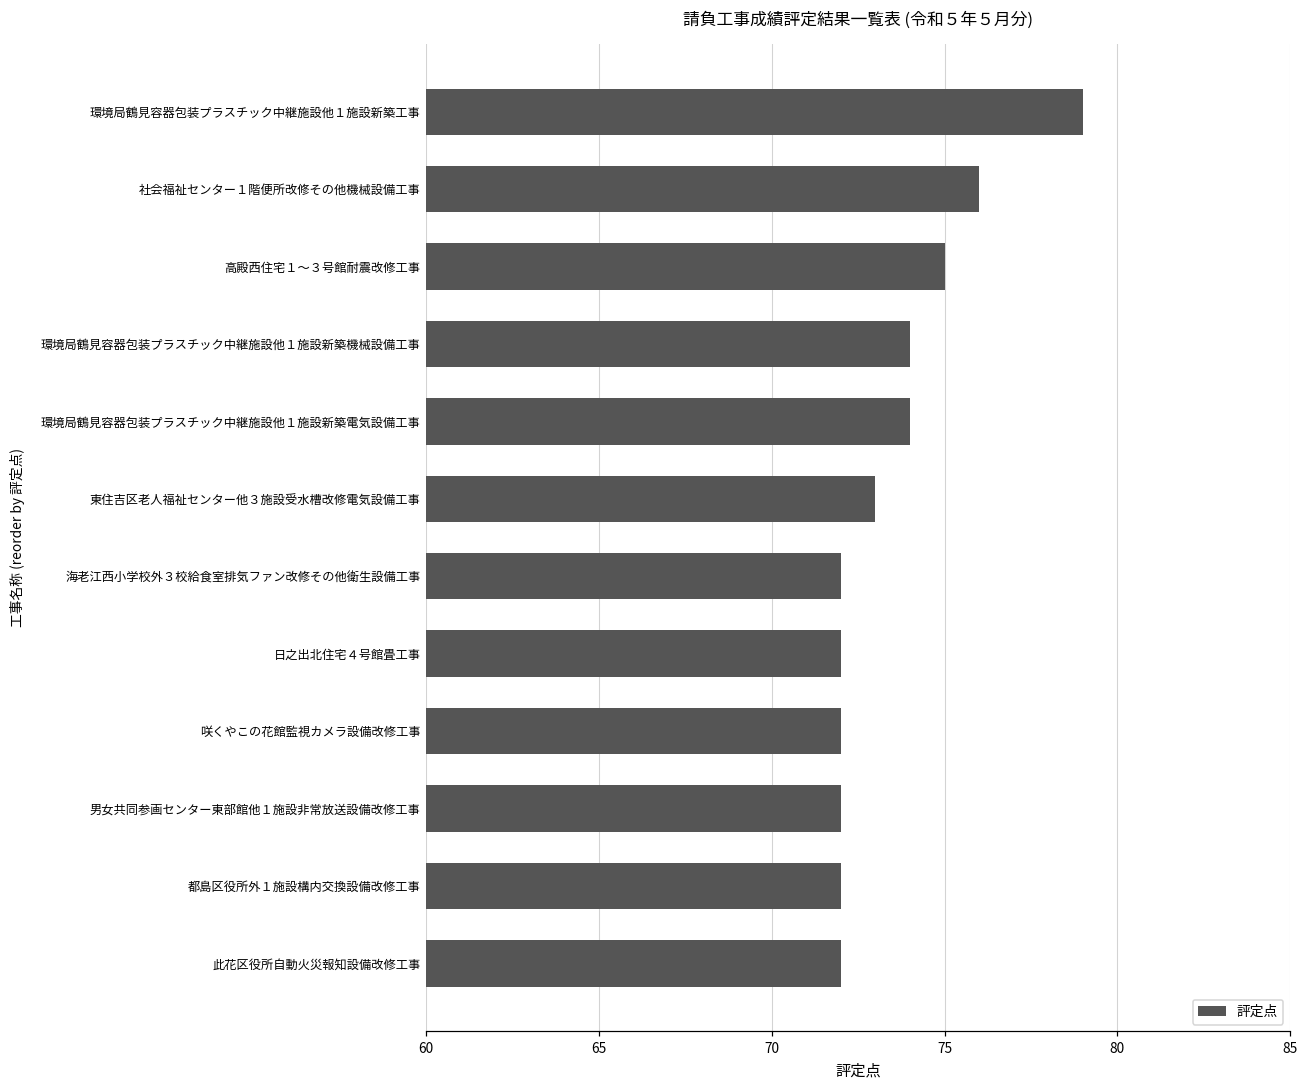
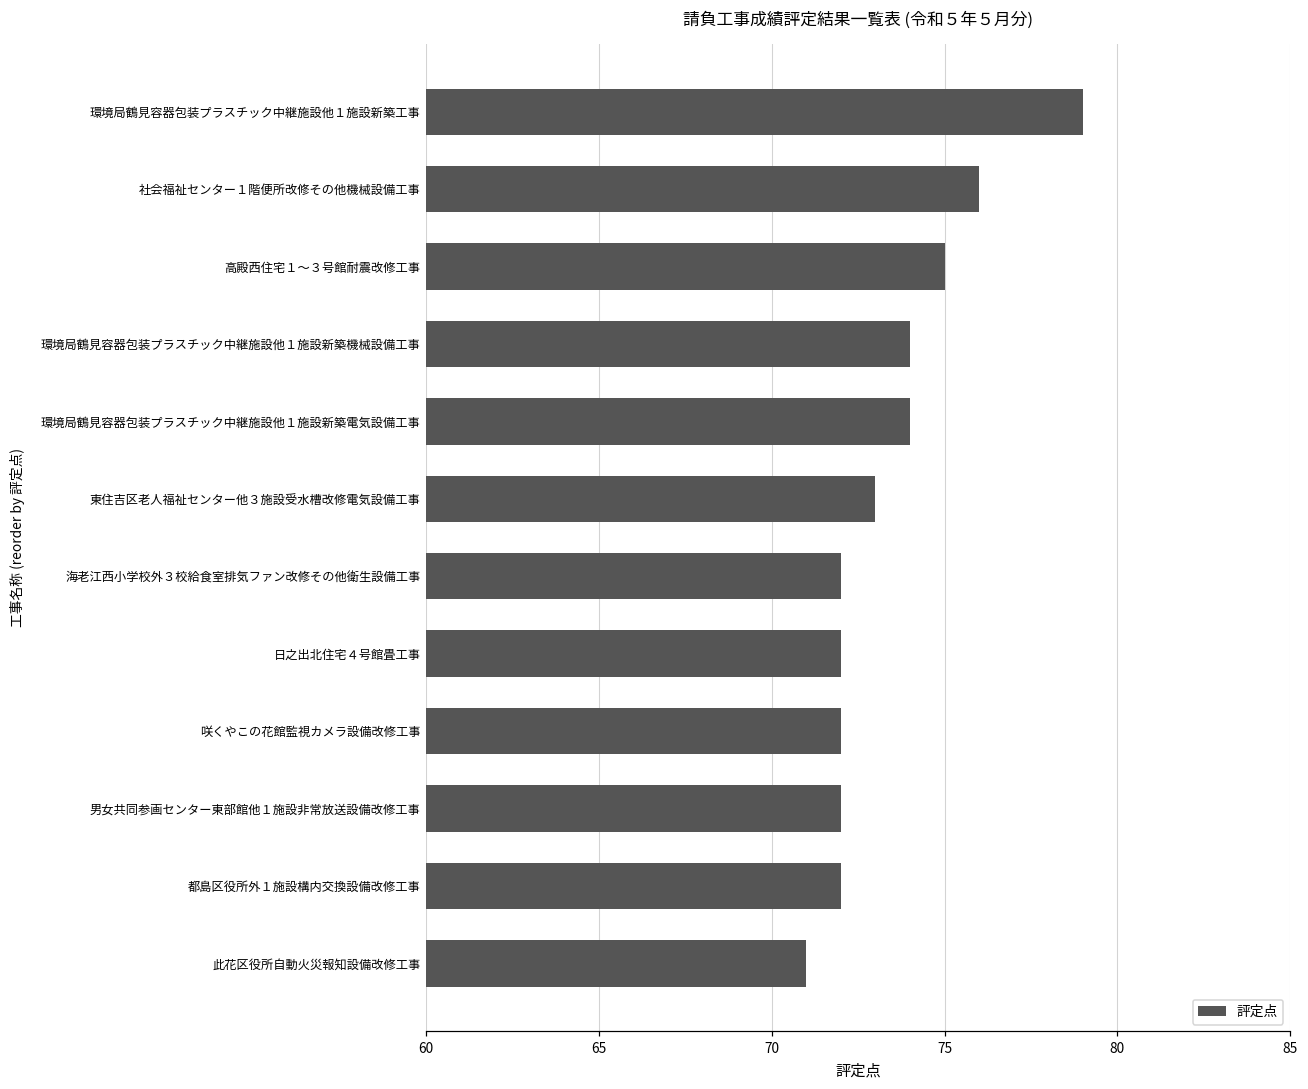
  {
    "環境局鶴見容器包装プラスチック中継施設他１施設新築工事": 79,
    "社会福祉センター１階便所改修その他機械設備工事": 76,
    "高殿西住宅１～３号館耐震改修工事": 75,
    "環境局鶴見容器包装プラスチック中継施設他１施設新築機械設備工事": 74,
    "環境局鶴見容器包装プラスチック中継施設他１施設新築電気設備工事": 74,
    "東住吉区老人福祉センター他３施設受水槽改修電気設備工事": 73,
    "海老江西小学校外３校給食室排気ファン改修その他衛生設備工事": 72,
    "日之出北住宅４号館畳工事": 72,
    "咲くやこの花館監視カメラ設備改修工事": 72,
    "男女共同参画センター東部館他１施設非常放送設備改修工事": 72,
    "都島区役所外１施設構内交換設備改修工事": 72,
-   "此花区役所自動火災報知設備改修工事": 72
+   "此花区役所自動火災報知設備改修工事": 71
  }
